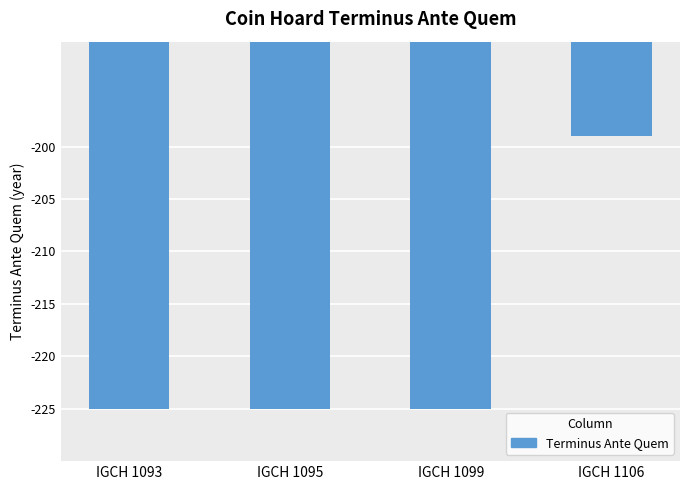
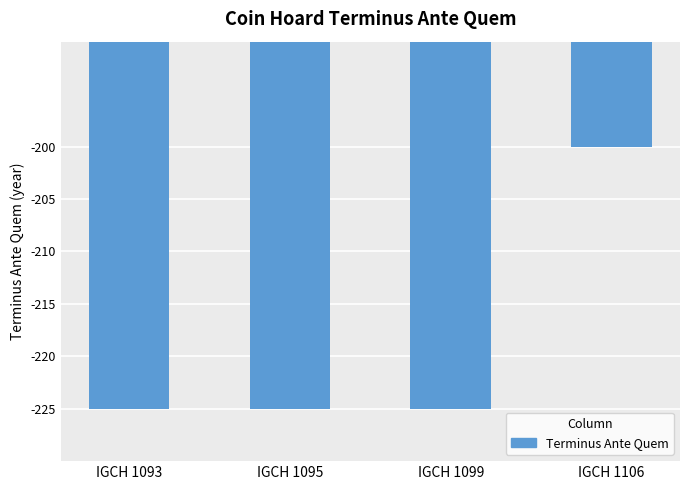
  {
    "IGCH 1093": -225,
    "IGCH 1095": -225,
    "IGCH 1099": -225,
-   "IGCH 1106": -199
+   "IGCH 1106": -200
  }
